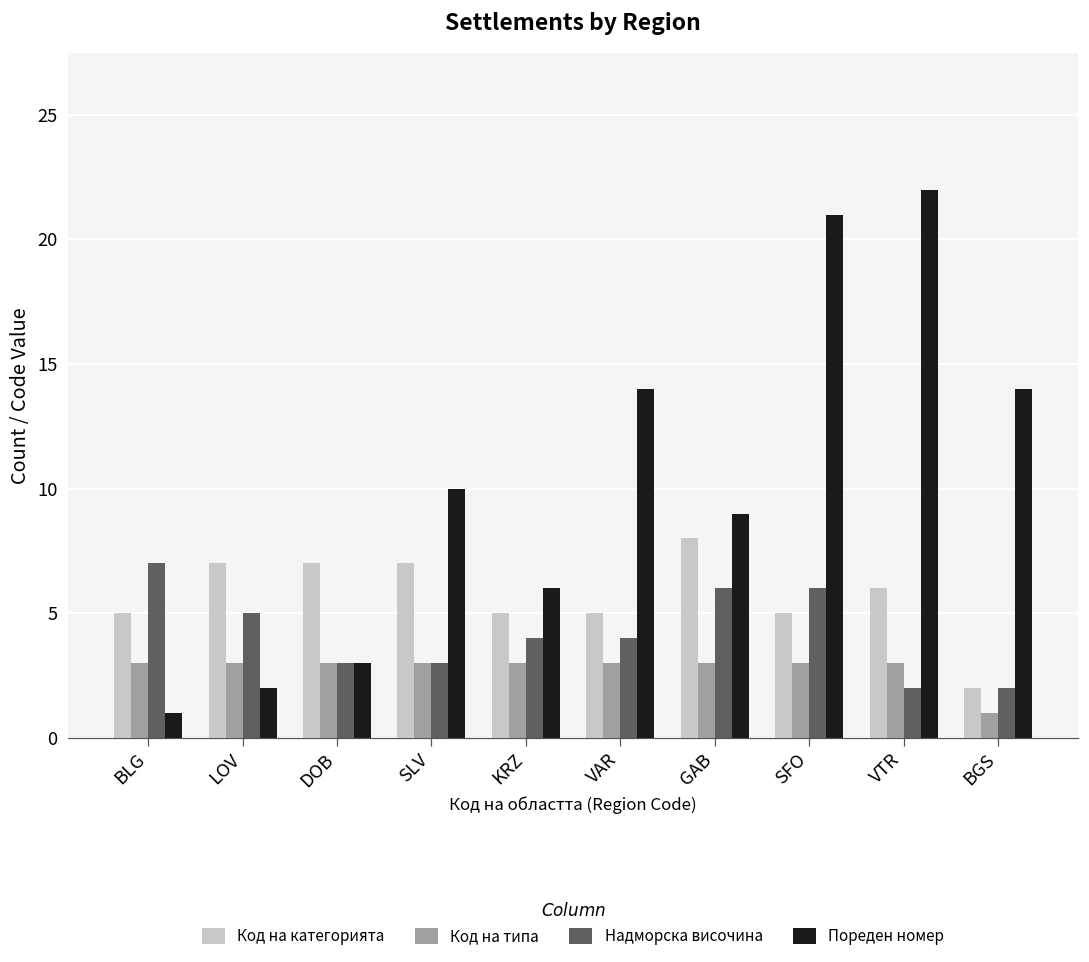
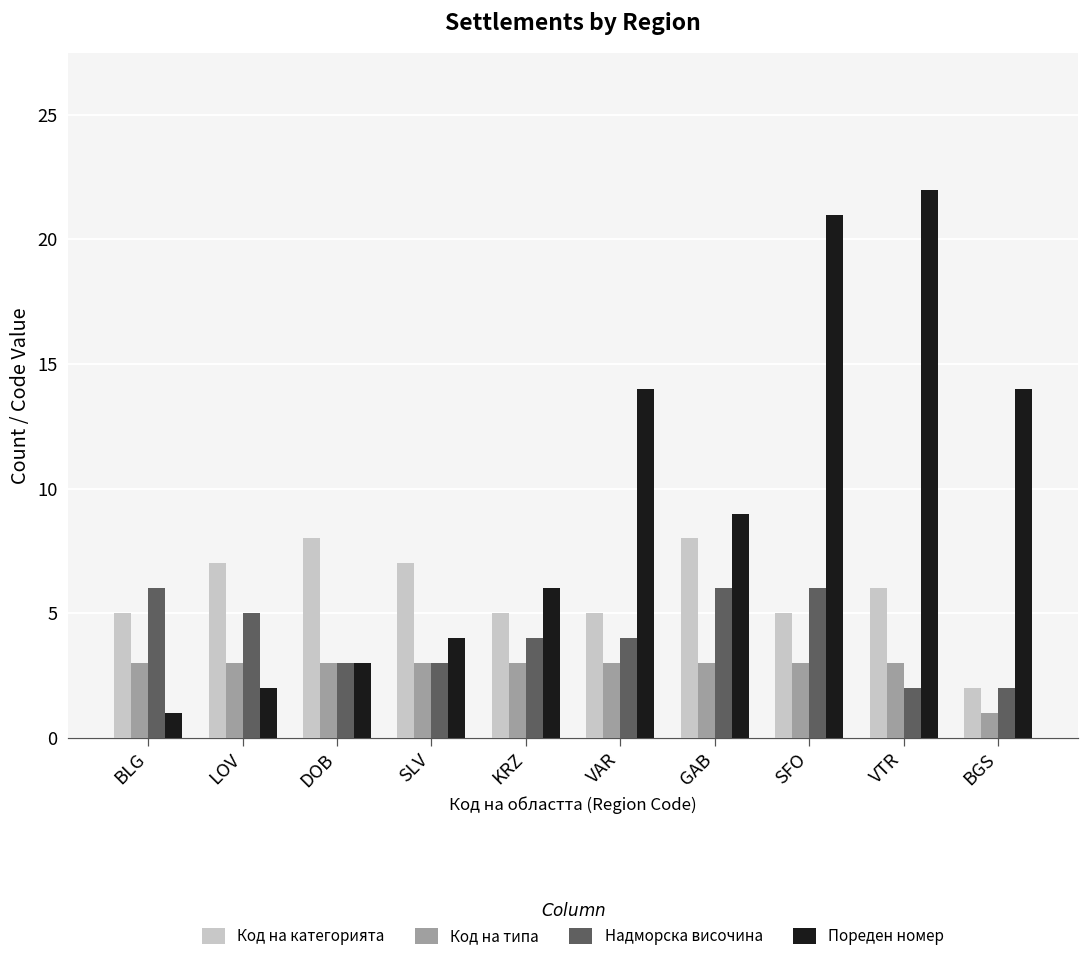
  {
    "Код на категорията": {
      "BLG": 5,
      "LOV": 7,
-     "DOB": 7,
+     "DOB": 8,
      "SLV": 7,
      "KRZ": 5,
      "VAR": 5,
      "GAB": 8,
      "SFO": 5,
      "VTR": 6,
      "BGS": 2
    },
    "Код на типа": {
      "BLG": 3,
      "LOV": 3,
      "DOB": 3,
      "SLV": 3,
      "KRZ": 3,
      "VAR": 3,
      "GAB": 3,
      "SFO": 3,
      "VTR": 3,
      "BGS": 1
    },
    "Надморска височина": {
-     "BLG": 7,
+     "BLG": 6,
      "LOV": 5,
      "DOB": 3,
      "SLV": 3,
      "KRZ": 4,
      "VAR": 4,
      "GAB": 6,
      "SFO": 6,
      "VTR": 2,
      "BGS": 2
    },
    "Пореден номер": {
      "BLG": 1,
      "LOV": 2,
      "DOB": 3,
-     "SLV": 10,
+     "SLV": 4,
      "KRZ": 6,
      "VAR": 14,
      "GAB": 9,
      "SFO": 21,
      "VTR": 22,
      "BGS": 14
    }
  }
